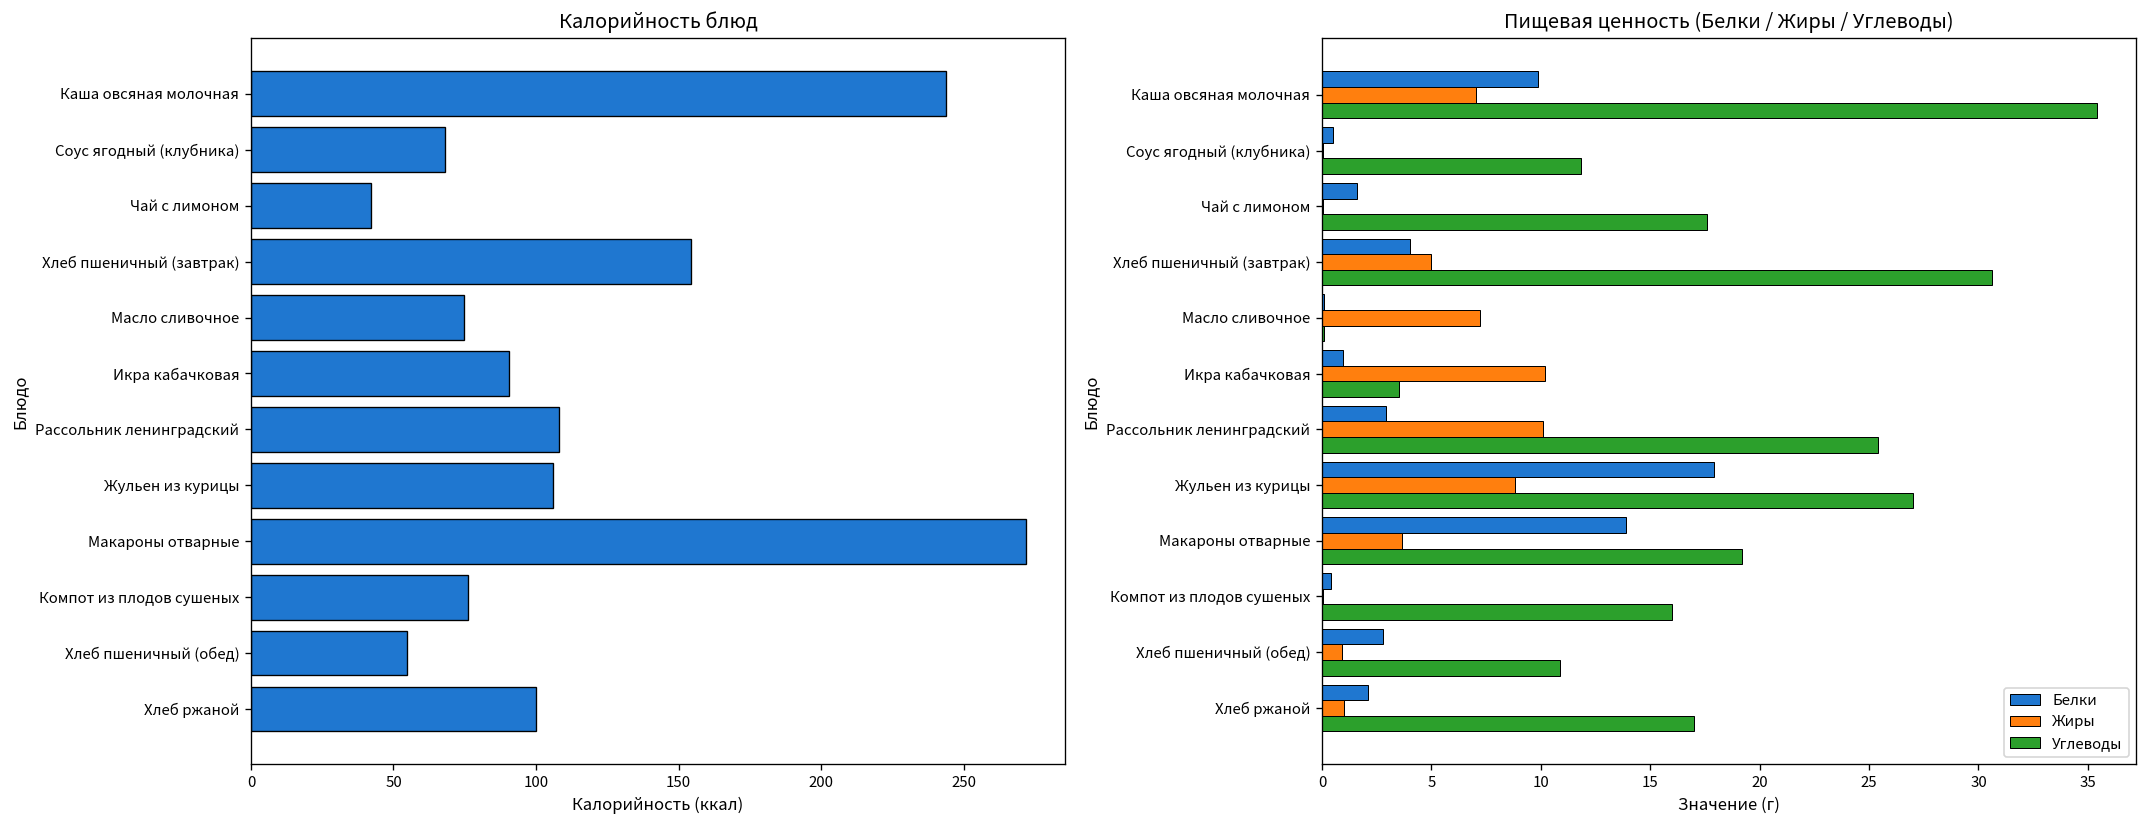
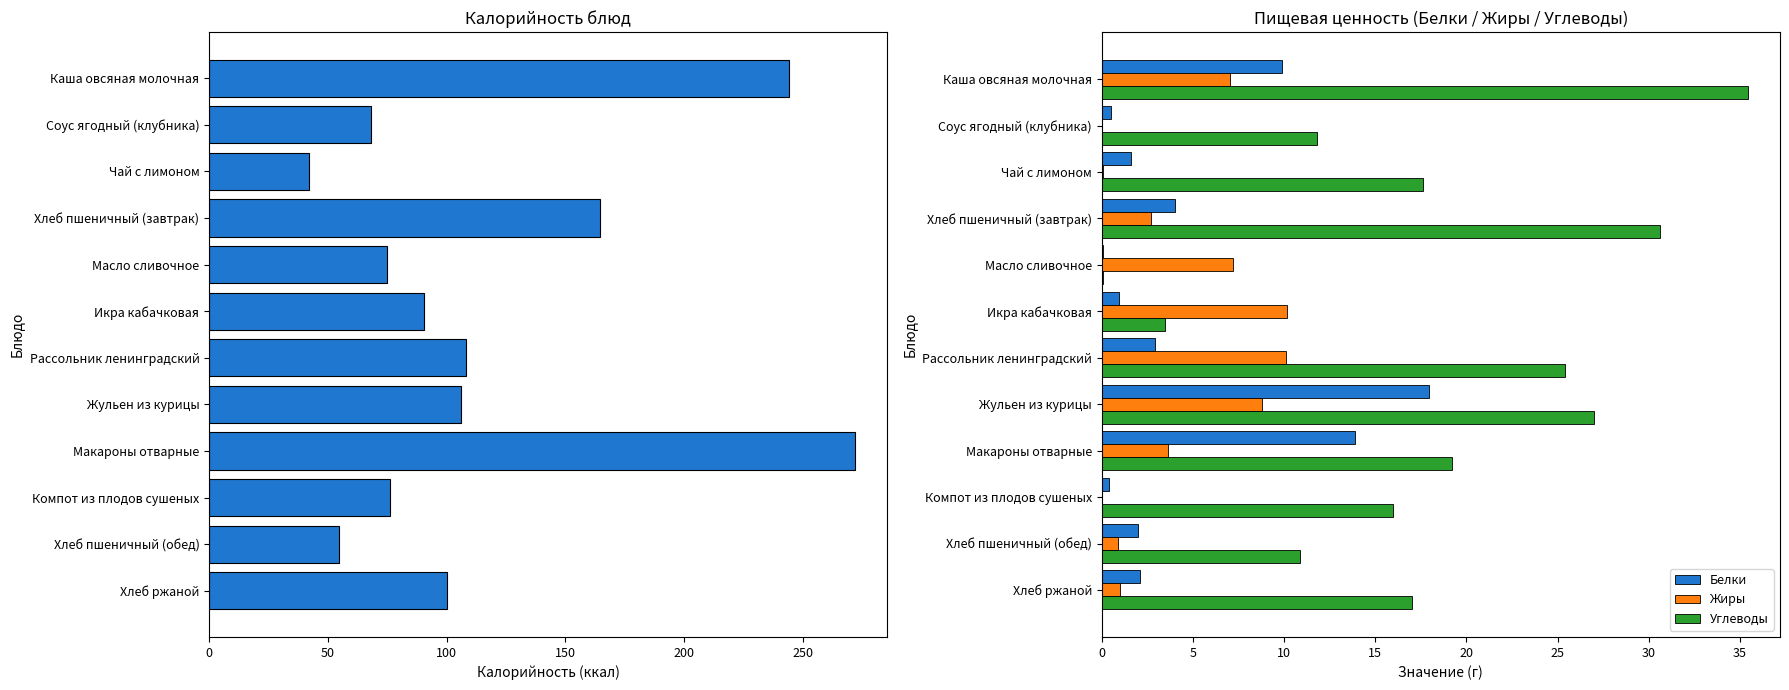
  {
    "Калорийность блюд": {
      "Каша овсяная молочная": 244,
      "Соус ягодный (клубника)": 68,
      "Чай с лимоном": 42,
-     "Хлеб пшеничный (завтрак)": 155,
+     "Хлеб пшеничный (завтрак)": 164,
      "Масло сливочное": 75,
      "Икра кабачковая": 90,
      "Рассольник ленинградский": 108,
      "Жульен из курицы": 106,
      "Макароны отварные": 272,
      "Компот из плодов сушеных": 76,
      "Хлеб пшеничный (обед)": 55,
      "Хлеб ржаной": 100
    },
    "Пищевая ценность (Белки / Жиры / Углеводы)": {
      "Белки": {
        "Каша овсяная молочная": 9.9,
        "Соус ягодный (клубника)": 0.5,
        "Чай с лимоном": 1.6,
        "Хлеб пшеничный (завтрак)": 4.0,
        "Икра кабачковая": 1.0,
        "Рассольник ленинградский": 2.9,
        "Жульен из курицы": 17.9,
        "Макароны отварные": 13.9,
        "Компот из плодов сушеных": 0.4,
-       "Хлеб пшеничный (обед)": 2.8,
+       "Хлеб пшеничный (обед)": 2.0,
        "Хлеб ржаной": 2.1
      },
      "Жиры": {
        "Каша овсяная молочная": 7.1,
-       "Хлеб пшеничный (завтрак)": 5.0,
+       "Хлеб пшеничный (завтрак)": 2.7,
        "Масло сливочное": 7.2,
        "Икра кабачковая": 10.2,
        "Рассольник ленинградский": 10.1,
        "Жульен из курицы": 8.8,
        "Макароны отварные": 3.6,
        "Хлеб пшеничный (обед)": 0.9,
        "Хлеб ржаной": 1.0
      },
      "Углеводы": {
        "Каша овсяная молочная": 35.4,
        "Соус ягодный (клубника)": 11.8,
        "Чай с лимоном": 17.6,
        "Хлеб пшеничный (завтрак)": 30.6,
        "Икра кабачковая": 3.5,
        "Рассольник ленинградский": 25.4,
        "Жульен из курицы": 27.0,
        "Макароны отварные": 19.2,
        "Компот из плодов сушеных": 16.0,
        "Хлеб пшеничный (обед)": 10.9,
        "Хлеб ржаной": 17.0
      }
    }
  }
